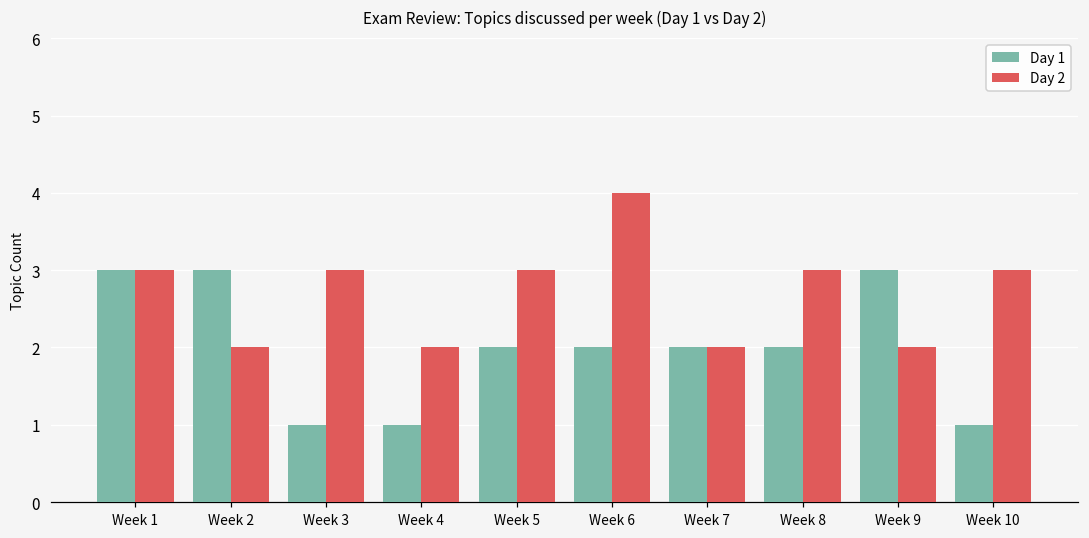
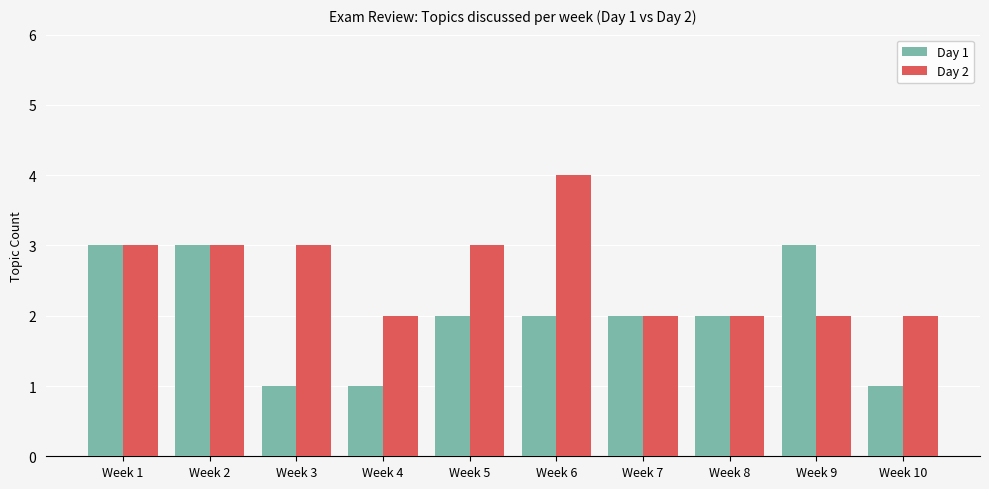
  {
    "Day 1": {
      "Week 1": 3,
      "Week 2": 3,
      "Week 3": 1,
      "Week 4": 1,
      "Week 5": 2,
      "Week 6": 2,
      "Week 7": 2,
      "Week 8": 2,
      "Week 9": 3,
      "Week 10": 1
    },
    "Day 2": {
      "Week 1": 3,
-     "Week 2": 2,
+     "Week 2": 3,
      "Week 3": 3,
      "Week 4": 2,
      "Week 5": 3,
      "Week 6": 4,
      "Week 7": 2,
-     "Week 8": 3,
+     "Week 8": 2,
      "Week 9": 2,
-     "Week 10": 3
+     "Week 10": 2
    }
  }
